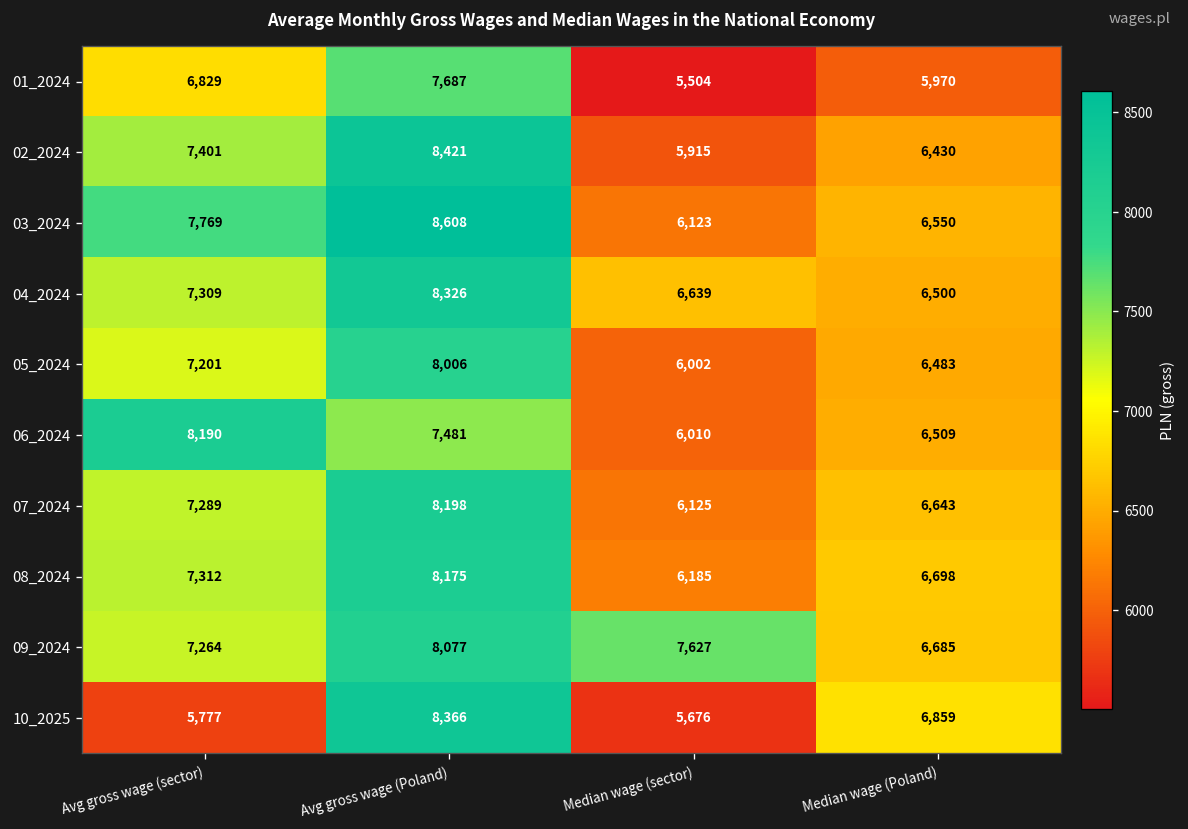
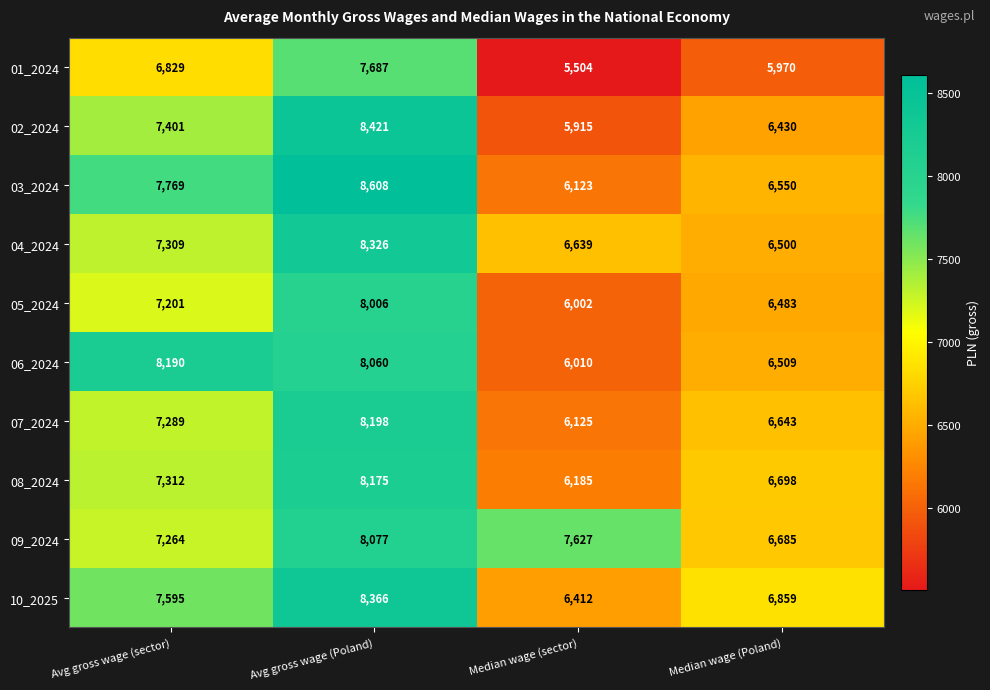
  {
    "01_2024": {
      "Avg gross wage (sector)": "6,829",
      "Avg gross wage (Poland)": "7,687",
      "Median wage (sector)": "5,504",
      "Median wage (Poland)": "5,970"
    },
    "02_2024": {
      "Avg gross wage (sector)": "7,401",
      "Avg gross wage (Poland)": "8,421",
      "Median wage (sector)": "5,915",
      "Median wage (Poland)": "6,430"
    },
    "03_2024": {
      "Avg gross wage (sector)": "7,769",
      "Avg gross wage (Poland)": "8,608",
      "Median wage (sector)": "6,123",
      "Median wage (Poland)": "6,550"
    },
    "04_2024": {
      "Avg gross wage (sector)": "7,309",
      "Avg gross wage (Poland)": "8,326",
      "Median wage (sector)": "6,639",
      "Median wage (Poland)": "6,500"
    },
    "05_2024": {
      "Avg gross wage (sector)": "7,201",
      "Avg gross wage (Poland)": "8,006",
      "Median wage (sector)": "6,002",
      "Median wage (Poland)": "6,483"
    },
    "06_2024": {
      "Avg gross wage (sector)": "8,190",
-     "Avg gross wage (Poland)": "7,481",
+     "Avg gross wage (Poland)": "8,060",
      "Median wage (sector)": "6,010",
      "Median wage (Poland)": "6,509"
    },
    "07_2024": {
      "Avg gross wage (sector)": "7,289",
      "Avg gross wage (Poland)": "8,198",
      "Median wage (sector)": "6,125",
      "Median wage (Poland)": "6,643"
    },
    "08_2024": {
      "Avg gross wage (sector)": "7,312",
      "Avg gross wage (Poland)": "8,175",
      "Median wage (sector)": "6,185",
      "Median wage (Poland)": "6,698"
    },
    "09_2024": {
      "Avg gross wage (sector)": "7,264",
      "Avg gross wage (Poland)": "8,077",
      "Median wage (sector)": "7,627",
      "Median wage (Poland)": "6,685"
    },
    "10_2025": {
-     "Avg gross wage (sector)": "5,777",
+     "Avg gross wage (sector)": "7,595",
      "Avg gross wage (Poland)": "8,366",
-     "Median wage (sector)": "5,676",
+     "Median wage (sector)": "6,412",
      "Median wage (Poland)": "6,859"
    }
  }
